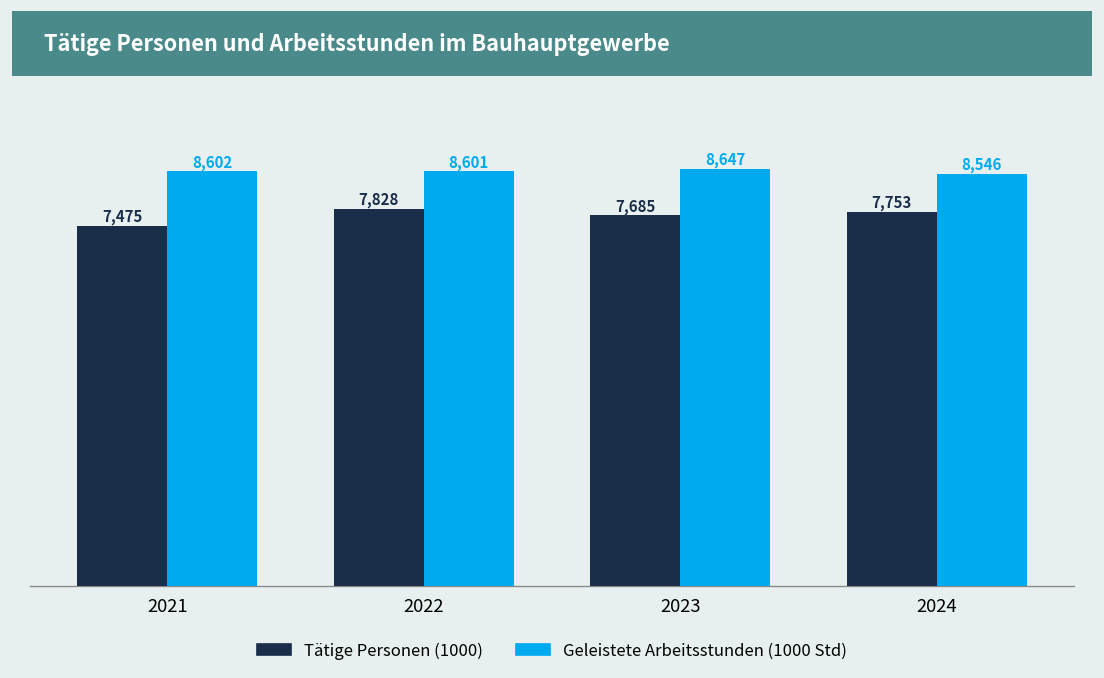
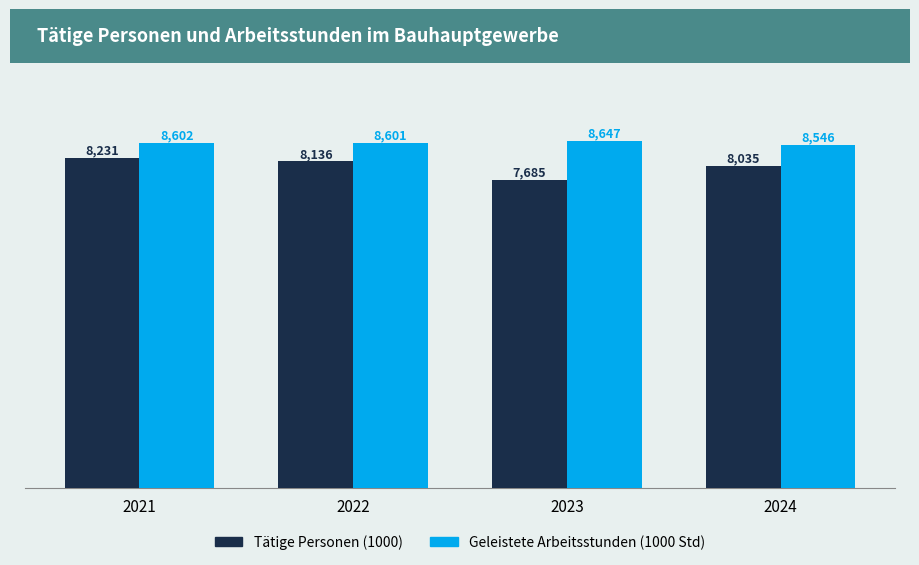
  {
    "Tätige Personen (1000)": {
-     "2021": "7,475",
-     "2022": "7,828",
+     "2021": "8,231",
+     "2022": "8,136",
      "2023": "7,685",
-     "2024": "7,753"
+     "2024": "8,035"
    },
    "Geleistete Arbeitsstunden (1000 Std)": {
      "2021": "8,602",
      "2022": "8,601",
      "2023": "8,647",
      "2024": "8,546"
    }
  }
